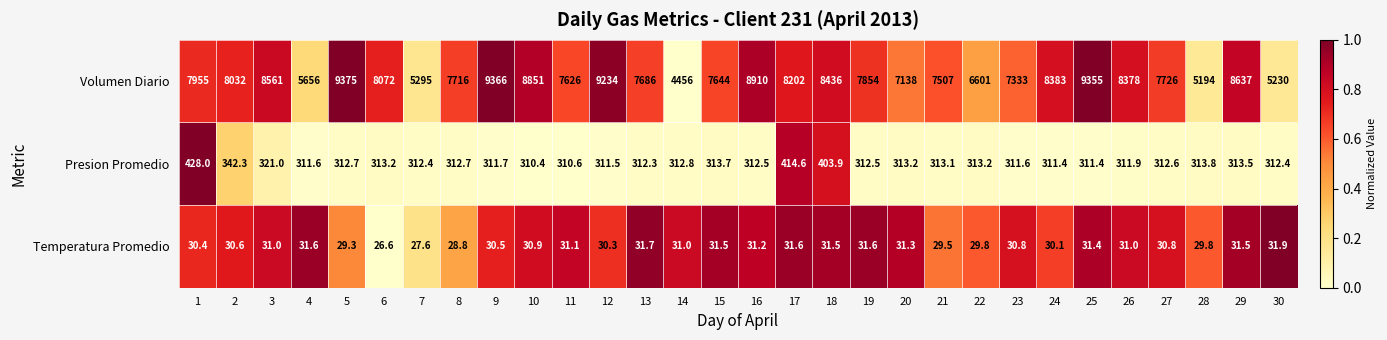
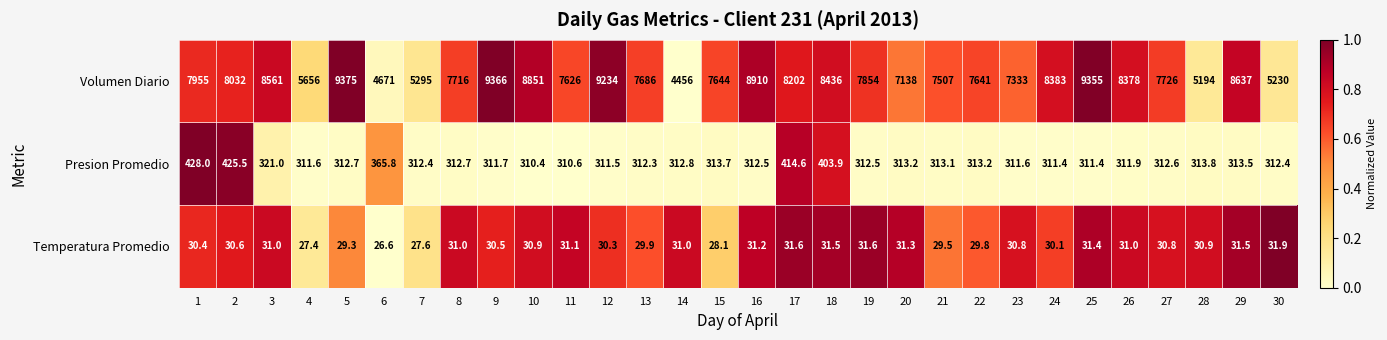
  {
    "Volumen Diario": {
      "1": 7955,
      "2": 8032,
      "3": 8561,
      "4": 5656,
      "5": 9375,
-     "6": 8072,
+     "6": 4671,
      "7": 5295,
      "8": 7716,
      "9": 9366,
      "10": 8851,
      "11": 7626,
      "12": 9234,
      "13": 7686,
      "14": 4456,
      "15": 7644,
      "16": 8910,
      "17": 8202,
      "18": 8436,
      "19": 7854,
      "20": 7138,
      "21": 7507,
-     "22": 6601,
+     "22": 7641,
      "23": 7333,
      "24": 8383,
      "25": 9355,
      "26": 8378,
      "27": 7726,
      "28": 5194,
      "29": 8637,
      "30": 5230
    },
    "Presion Promedio": {
      "1": 428.0,
-     "2": 342.3,
+     "2": 425.5,
      "3": 321.0,
      "4": 311.6,
      "5": 312.7,
-     "6": 313.2,
+     "6": 365.8,
      "7": 312.4,
      "8": 312.7,
      "9": 311.7,
      "10": 310.4,
      "11": 310.6,
      "12": 311.5,
      "13": 312.3,
      "14": 312.8,
      "15": 313.7,
      "16": 312.5,
      "17": 414.6,
      "18": 403.9,
      "19": 312.5,
      "20": 313.2,
      "21": 313.1,
      "22": 313.2,
      "23": 311.6,
      "24": 311.4,
      "25": 311.4,
      "26": 311.9,
      "27": 312.6,
      "28": 313.8,
      "29": 313.5,
      "30": 312.4
    },
    "Temperatura Promedio": {
      "1": 30.4,
      "2": 30.6,
      "3": 31.0,
-     "4": 31.6,
+     "4": 27.4,
      "5": 29.3,
      "6": 26.6,
      "7": 27.6,
-     "8": 28.8,
+     "8": 31.0,
      "9": 30.5,
      "10": 30.9,
      "11": 31.1,
      "12": 30.3,
-     "13": 31.7,
+     "13": 29.9,
      "14": 31.0,
-     "15": 31.5,
+     "15": 28.1,
      "16": 31.2,
      "17": 31.6,
      "18": 31.5,
      "19": 31.6,
      "20": 31.3,
      "21": 29.5,
      "22": 29.8,
      "23": 30.8,
      "24": 30.1,
      "25": 31.4,
      "26": 31.0,
      "27": 30.8,
-     "28": 29.8,
+     "28": 30.9,
      "29": 31.5,
      "30": 31.9
    }
  }
